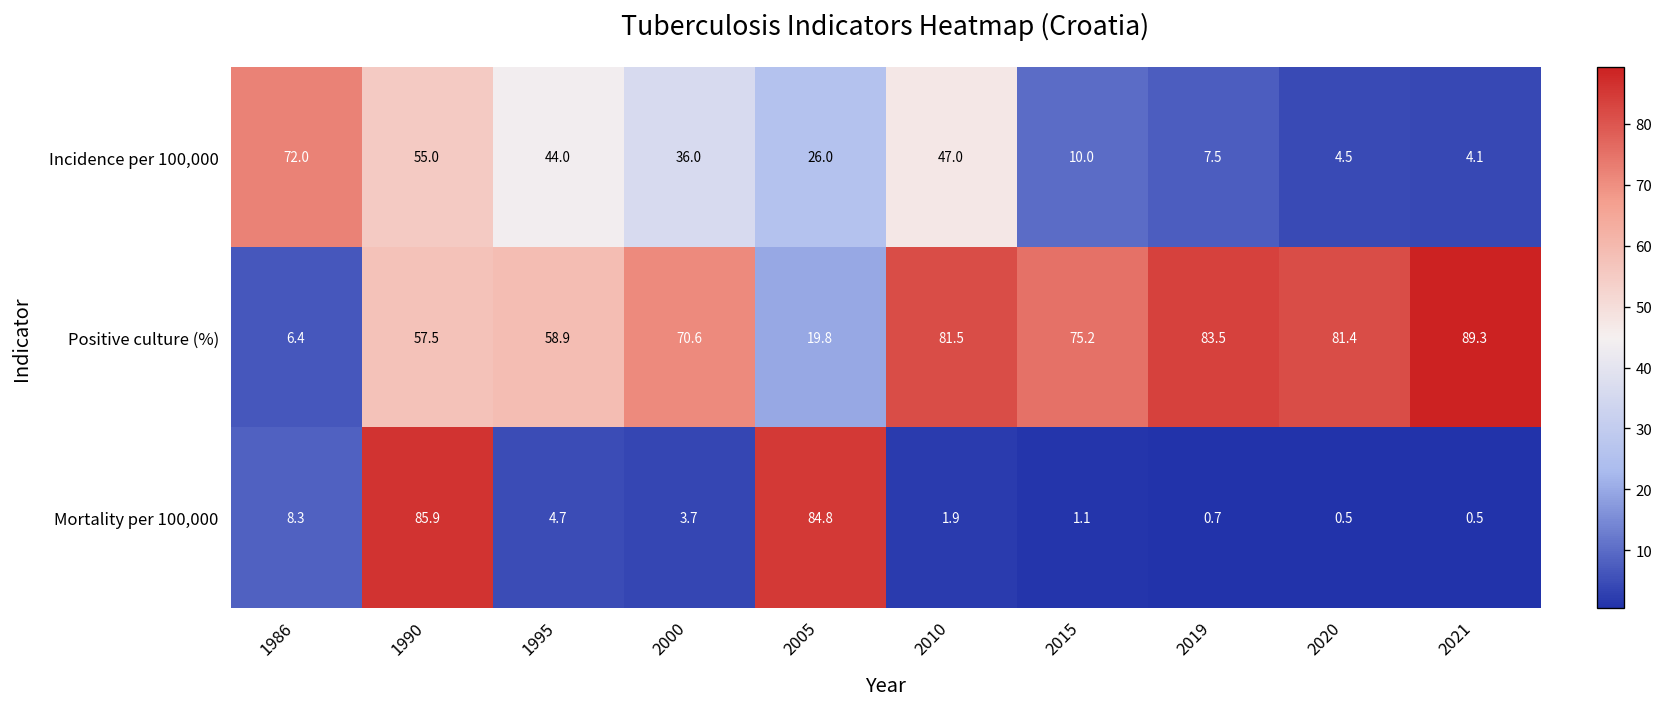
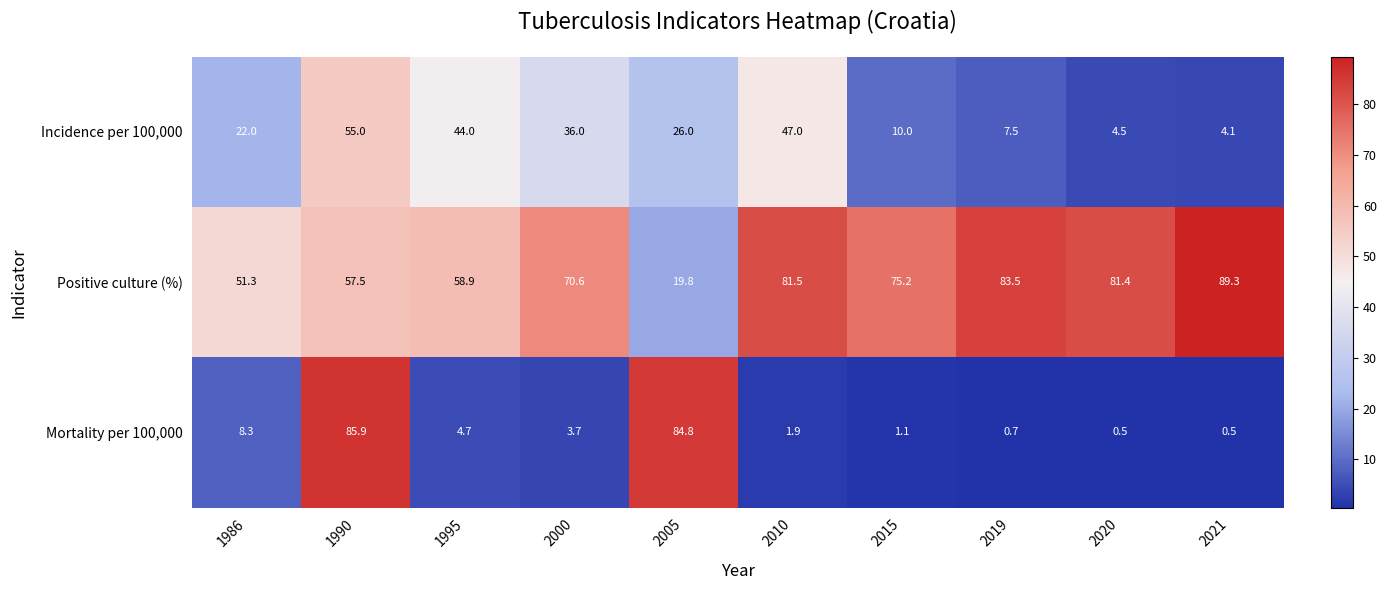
  {
    "Incidence per 100,000": {
-     "1986": 72.0,
+     "1986": 22.0,
      "1990": 55.0,
      "1995": 44.0,
      "2000": 36.0,
      "2005": 26.0,
      "2010": 47.0,
      "2015": 10.0,
      "2019": 7.5,
      "2020": 4.5,
      "2021": 4.1
    },
    "Positive culture (%)": {
-     "1986": 6.4,
+     "1986": 51.3,
      "1990": 57.5,
      "1995": 58.9,
      "2000": 70.6,
      "2005": 19.8,
      "2010": 81.5,
      "2015": 75.2,
      "2019": 83.5,
      "2020": 81.4,
      "2021": 89.3
    },
    "Mortality per 100,000": {
      "1986": 8.3,
      "1990": 85.9,
      "1995": 4.7,
      "2000": 3.7,
      "2005": 84.8,
      "2010": 1.9,
      "2015": 1.1,
      "2019": 0.7,
      "2020": 0.5,
      "2021": 0.5
    }
  }
